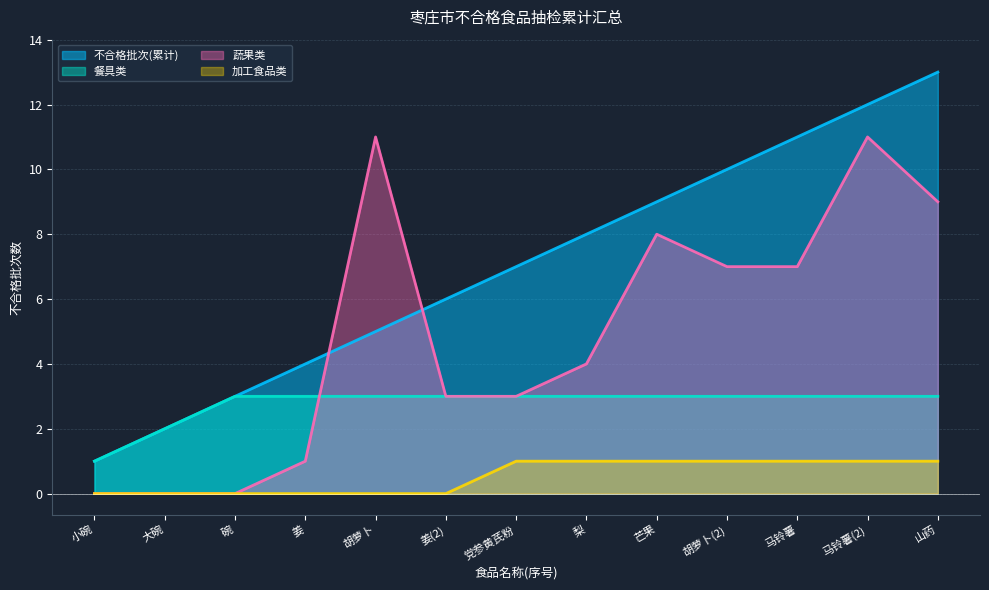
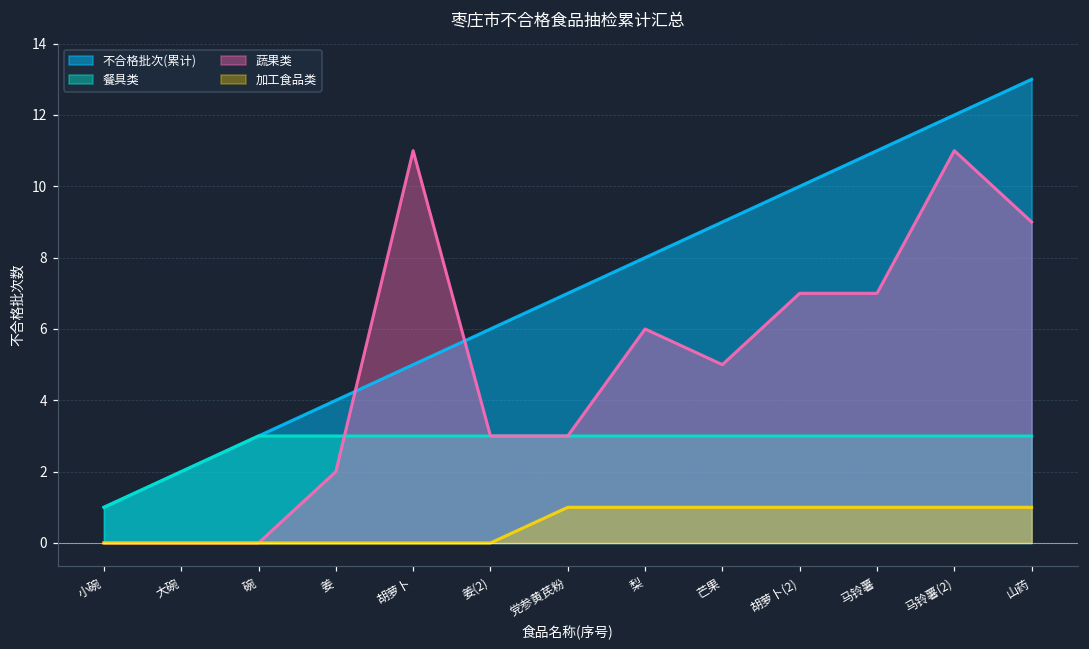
  {
    "蔬果类": {
-     "姜": 1,
+     "姜": 2,
      "胡萝卜": 11,
-     "梨": 4,
-     "芒果": 8,
+     "梨": 6,
+     "芒果": 5,
      "胡萝卜(2)": 7,
      "马铃薯": 7,
      "马铃薯(2)": 11,
      "山药": 9
    },
    "加工食品类": {
      "姜": 0,
      "胡萝卜": 0,
      "姜(2)": 0,
      "党参黄芪粉": 1,
      "梨": 1,
      "芒果": 1,
      "胡萝卜(2)": 1,
      "马铃薯": 1,
      "马铃薯(2)": 1,
      "山药": 1
    }
  }
